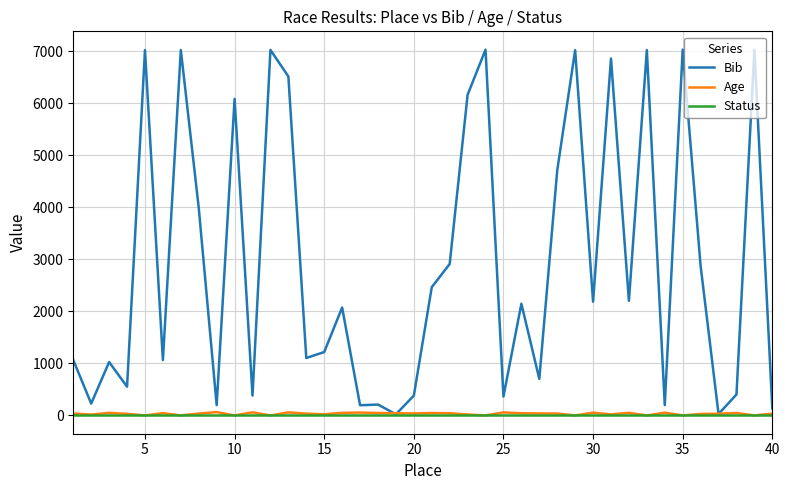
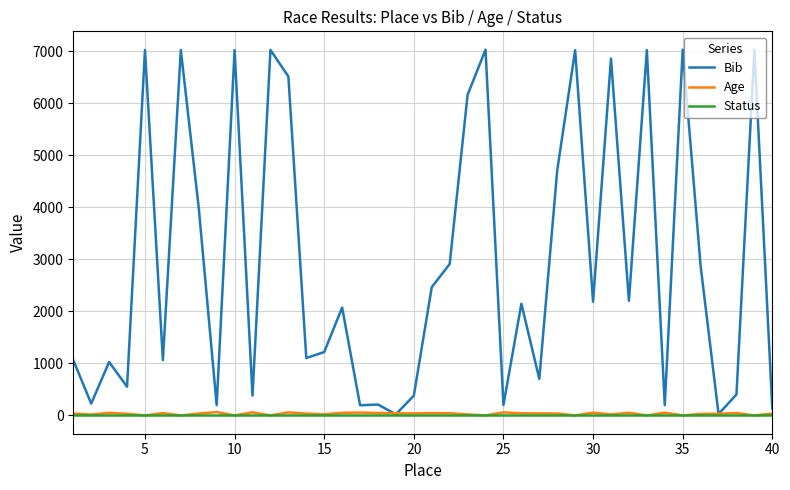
  {
    "Bib": {
      "5": 7000,
-     "10": 6100,
+     "10": 7000,
      "15": 1200,
      "20": 400,
-     "25": 400,
+     "25": 200,
      "30": 2200,
      "35": 7000,
      "40": 100
    },
    "Age": {
      "25": 100,
      "30": 100
    },
    "Status": {
      "25": 0,
      "30": 0
    }
  }
